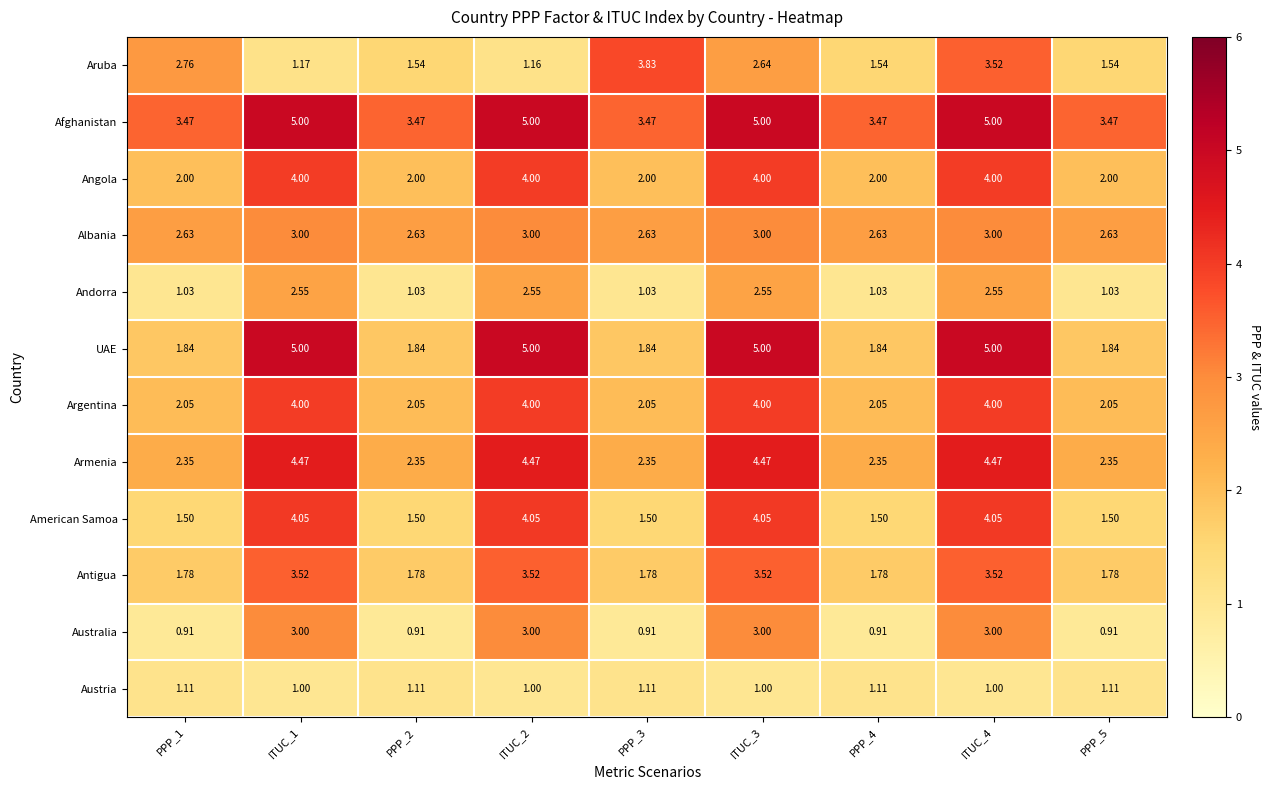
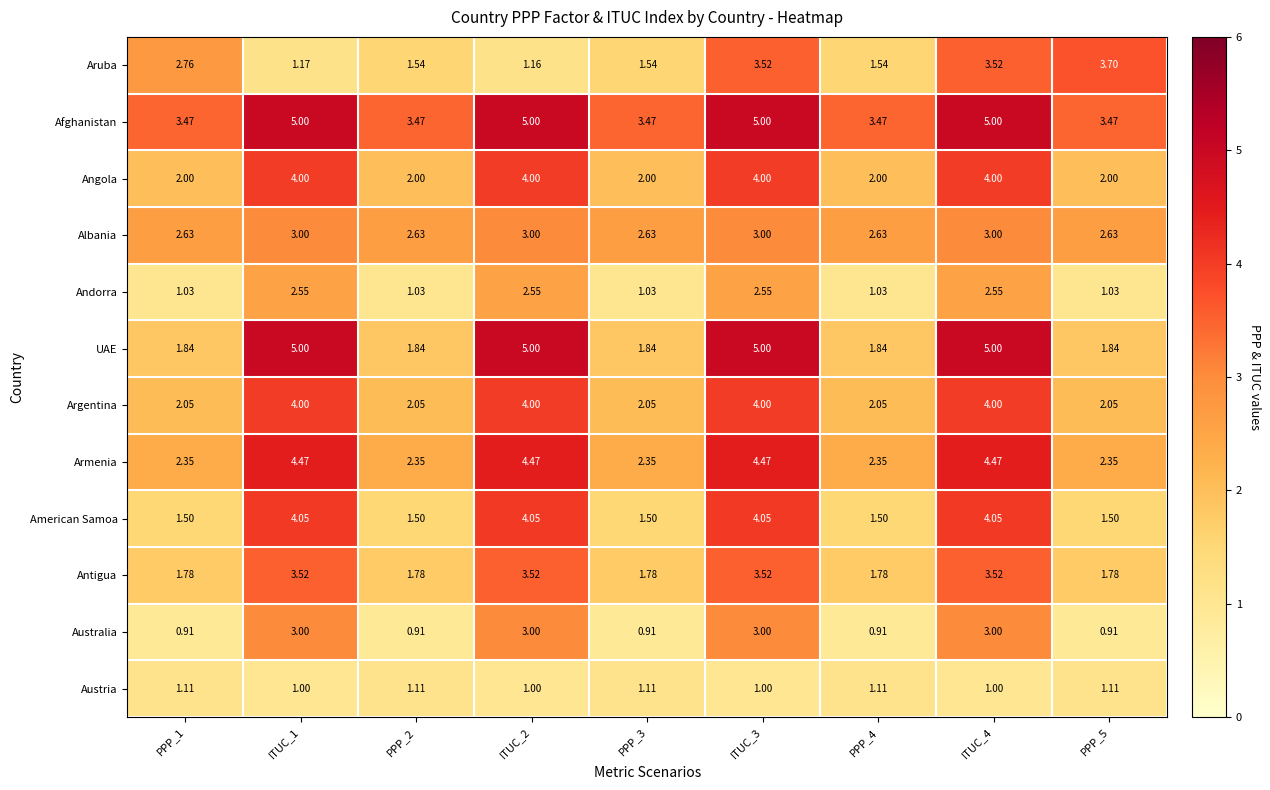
  {
    "Aruba": {
      "PPP_1": 2.76,
      "ITUC_1": 1.17,
      "PPP_2": 1.54,
      "ITUC_2": 1.16,
-     "PPP_3": 3.83,
-     "ITUC_3": 2.64,
+     "PPP_3": 1.54,
+     "ITUC_3": 3.52,
      "PPP_4": 1.54,
      "ITUC_4": 3.52,
-     "PPP_5": 1.54
+     "PPP_5": 3.70
    },
    "Afghanistan": {
      "PPP_1": 3.47,
      "ITUC_1": 5.00,
      "PPP_2": 3.47,
      "ITUC_2": 5.00,
      "PPP_3": 3.47,
      "ITUC_3": 5.00,
      "PPP_4": 3.47,
      "ITUC_4": 5.00,
      "PPP_5": 3.47
    },
    "Angola": {
      "PPP_1": 2.00,
      "ITUC_1": 4.00,
      "PPP_2": 2.00,
      "ITUC_2": 4.00,
      "PPP_3": 2.00,
      "ITUC_3": 4.00,
      "PPP_4": 2.00,
      "ITUC_4": 4.00,
      "PPP_5": 2.00
    },
    "Albania": {
      "PPP_1": 2.63,
      "ITUC_1": 3.00,
      "PPP_2": 2.63,
      "ITUC_2": 3.00,
      "PPP_3": 2.63,
      "ITUC_3": 3.00,
      "PPP_4": 2.63,
      "ITUC_4": 3.00,
      "PPP_5": 2.63
    },
    "Andorra": {
      "PPP_1": 1.03,
      "ITUC_1": 2.55,
      "PPP_2": 1.03,
      "ITUC_2": 2.55,
      "PPP_3": 1.03,
      "ITUC_3": 2.55,
      "PPP_4": 1.03,
      "ITUC_4": 2.55,
      "PPP_5": 1.03
    },
    "UAE": {
      "PPP_1": 1.84,
      "ITUC_1": 5.00,
      "PPP_2": 1.84,
      "ITUC_2": 5.00,
      "PPP_3": 1.84,
      "ITUC_3": 5.00,
      "PPP_4": 1.84,
      "ITUC_4": 5.00,
      "PPP_5": 1.84
    },
    "Argentina": {
      "PPP_1": 2.05,
      "ITUC_1": 4.00,
      "PPP_2": 2.05,
      "ITUC_2": 4.00,
      "PPP_3": 2.05,
      "ITUC_3": 4.00,
      "PPP_4": 2.05,
      "ITUC_4": 4.00,
      "PPP_5": 2.05
    },
    "Armenia": {
      "PPP_1": 2.35,
      "ITUC_1": 4.47,
      "PPP_2": 2.35,
      "ITUC_2": 4.47,
      "PPP_3": 2.35,
      "ITUC_3": 4.47,
      "PPP_4": 2.35,
      "ITUC_4": 4.47,
      "PPP_5": 2.35
    },
    "American Samoa": {
      "PPP_1": 1.50,
      "ITUC_1": 4.05,
      "PPP_2": 1.50,
      "ITUC_2": 4.05,
      "PPP_3": 1.50,
      "ITUC_3": 4.05,
      "PPP_4": 1.50,
      "ITUC_4": 4.05,
      "PPP_5": 1.50
    },
    "Antigua": {
      "PPP_1": 1.78,
      "ITUC_1": 3.52,
      "PPP_2": 1.78,
      "ITUC_2": 3.52,
      "PPP_3": 1.78,
      "ITUC_3": 3.52,
      "PPP_4": 1.78,
      "ITUC_4": 3.52,
      "PPP_5": 1.78
    },
    "Australia": {
      "PPP_1": 0.91,
      "ITUC_1": 3.00,
      "PPP_2": 0.91,
      "ITUC_2": 3.00,
      "PPP_3": 0.91,
      "ITUC_3": 3.00,
      "PPP_4": 0.91,
      "ITUC_4": 3.00,
      "PPP_5": 0.91
    },
    "Austria": {
      "PPP_1": 1.11,
      "ITUC_1": 1.00,
      "PPP_2": 1.11,
      "ITUC_2": 1.00,
      "PPP_3": 1.11,
      "ITUC_3": 1.00,
      "PPP_4": 1.11,
      "ITUC_4": 1.00,
      "PPP_5": 1.11
    }
  }
